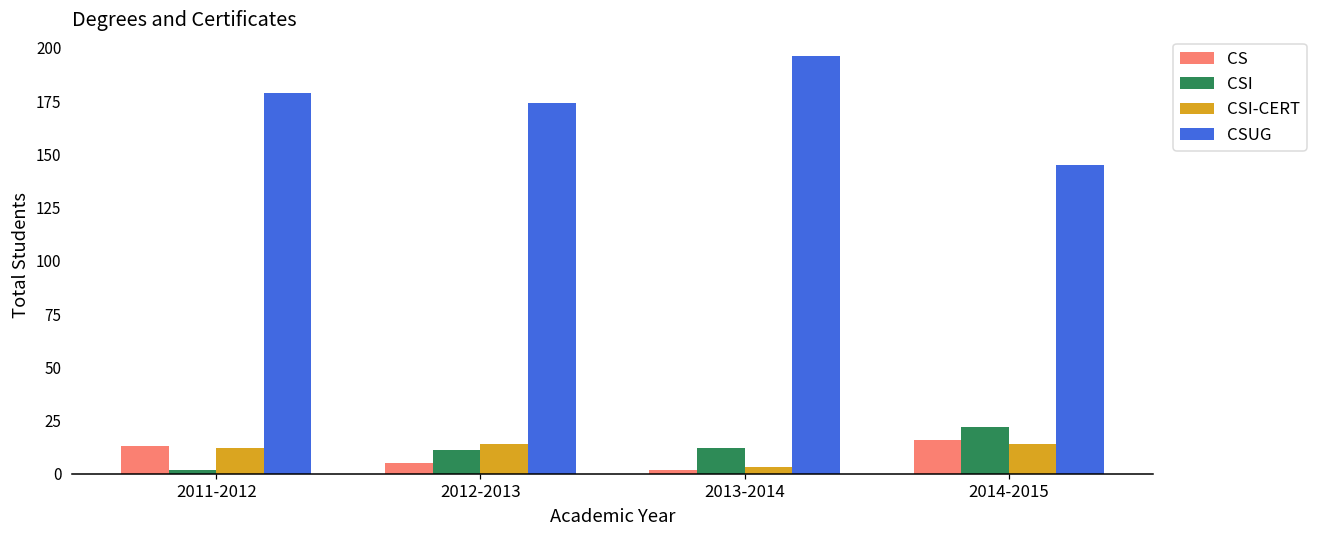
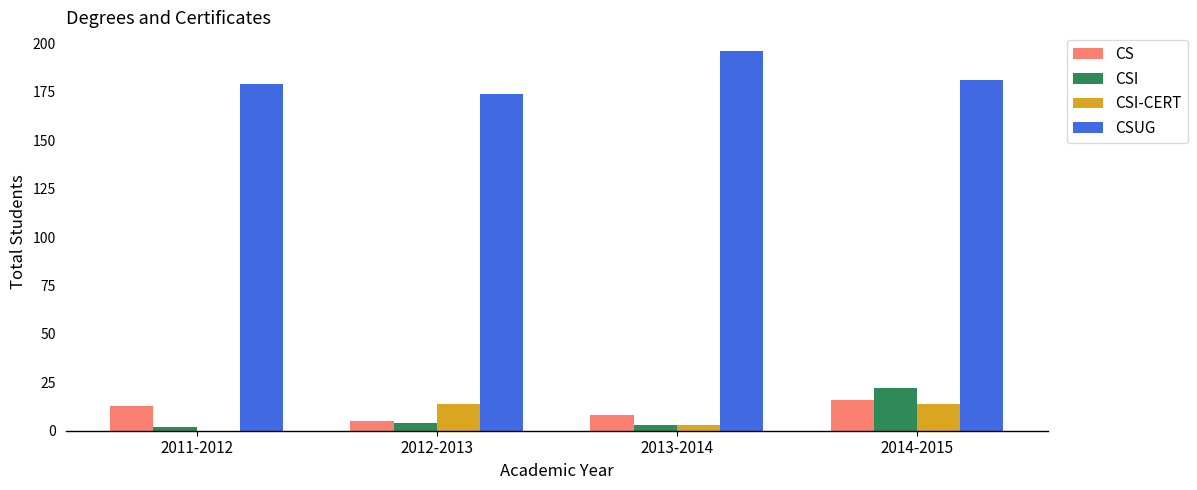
  {
    "CS": {
      "2011-2012": 13,
      "2012-2013": 5,
-     "2013-2014": 2,
+     "2013-2014": 8,
      "2014-2015": 16
    },
    "CSI": {
      "2011-2012": 2,
-     "2012-2013": 11,
-     "2013-2014": 12,
+     "2012-2013": 4,
+     "2013-2014": 3,
      "2014-2015": 22
    },
    "CSI-CERT": {
-     "2011-2012": 12,
+     "2011-2012": 0,
      "2012-2013": 14,
      "2013-2014": 3,
      "2014-2015": 14
    },
    "CSUG": {
      "2011-2012": 179,
      "2012-2013": 174,
      "2013-2014": 196,
-     "2014-2015": 145
+     "2014-2015": 181
    }
  }
